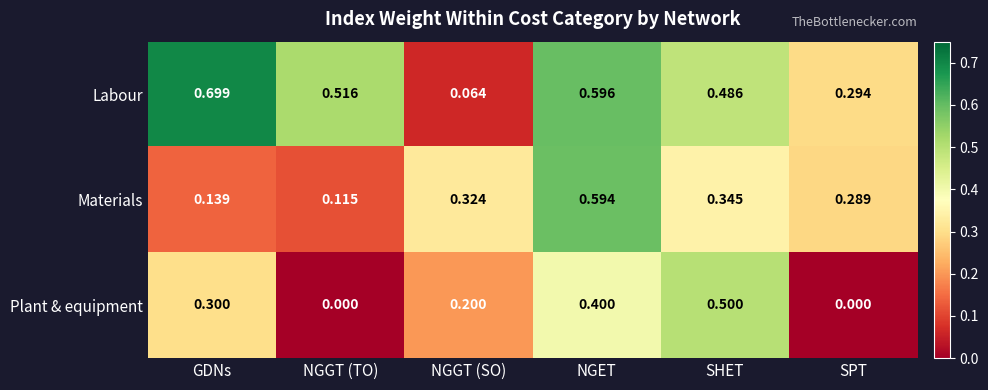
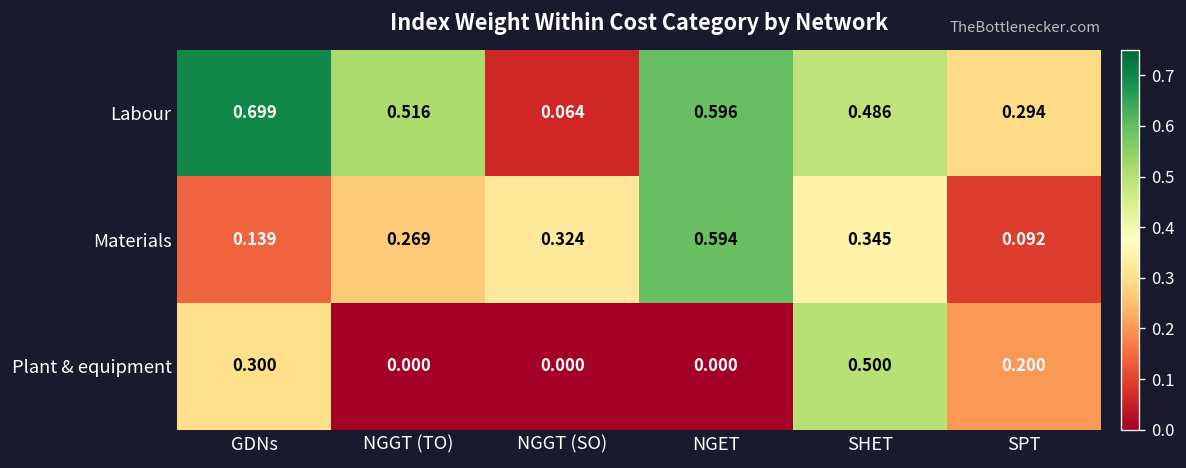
  {
    "Labour": {
      "GDNs": 0.699,
      "NGGT (TO)": 0.516,
      "NGGT (SO)": 0.064,
      "NGET": 0.596,
      "SHET": 0.486,
      "SPT": 0.294
    },
    "Materials": {
      "GDNs": 0.139,
-     "NGGT (TO)": 0.115,
+     "NGGT (TO)": 0.269,
      "NGGT (SO)": 0.324,
      "NGET": 0.594,
      "SHET": 0.345,
-     "SPT": 0.289
+     "SPT": 0.092
    },
    "Plant & equipment": {
      "GDNs": 0.300,
      "NGGT (TO)": 0.000,
-     "NGGT (SO)": 0.200,
-     "NGET": 0.400,
+     "NGGT (SO)": 0.000,
+     "NGET": 0.000,
      "SHET": 0.500,
-     "SPT": 0.000
+     "SPT": 0.200
    }
  }
